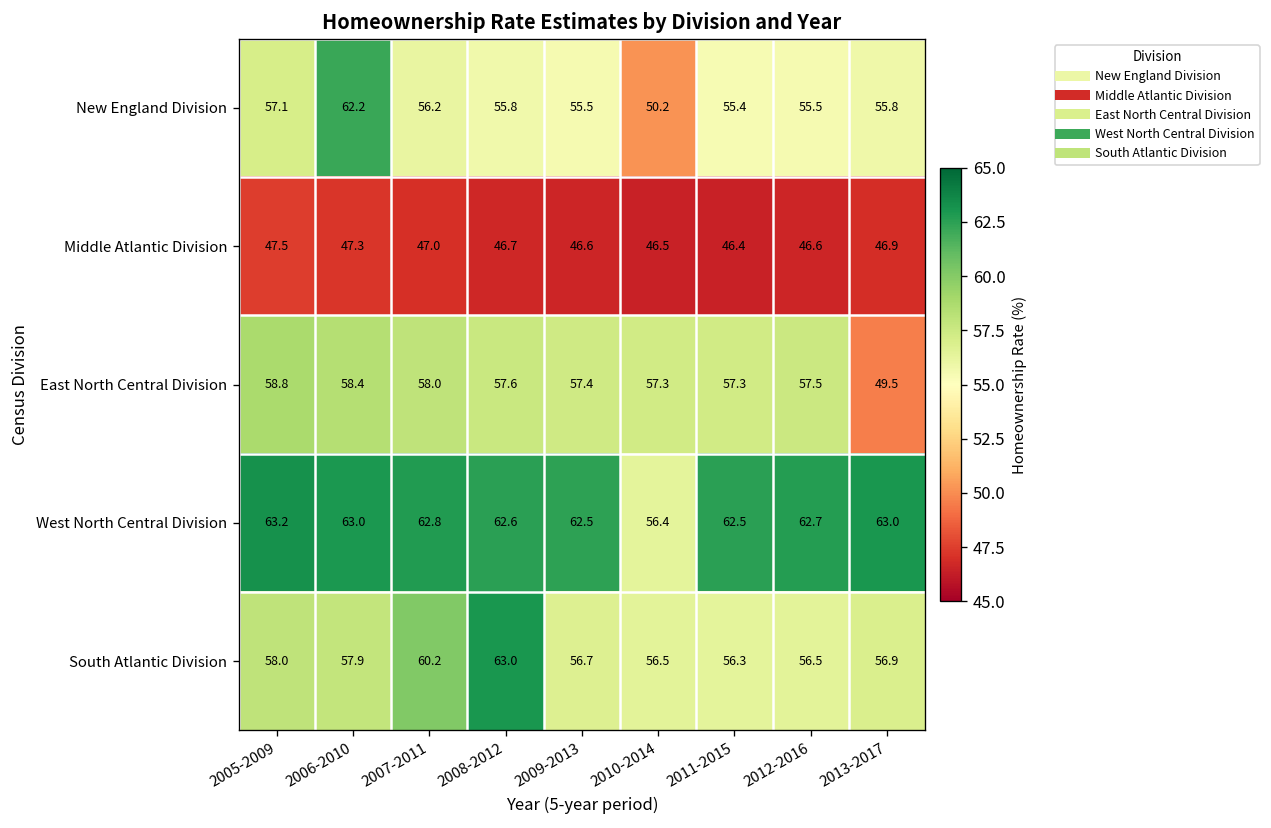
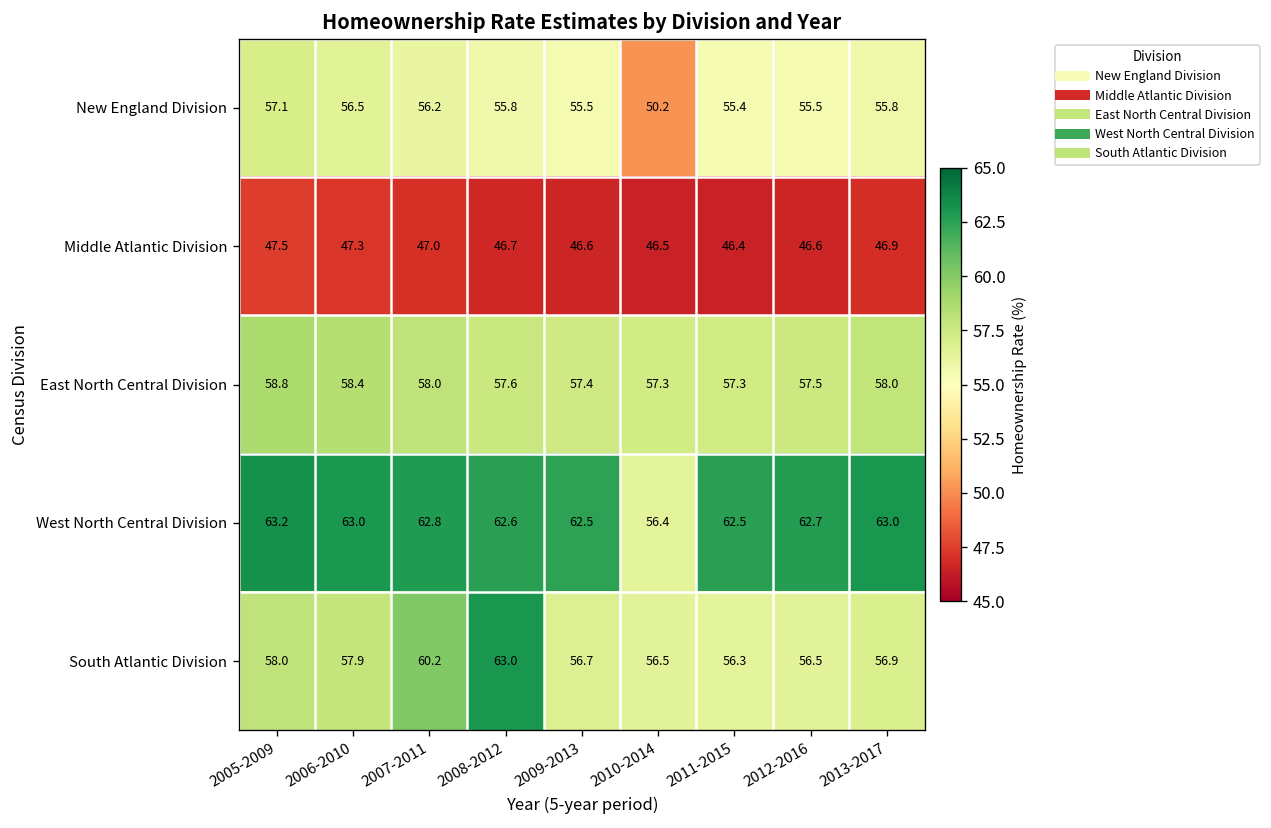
  {
    "New England Division": {
      "2005-2009": 57.1,
-     "2006-2010": 62.2,
+     "2006-2010": 56.5,
      "2007-2011": 56.2,
      "2008-2012": 55.8,
      "2009-2013": 55.5,
      "2010-2014": 50.2,
      "2011-2015": 55.4,
      "2012-2016": 55.5,
      "2013-2017": 55.8
    },
    "Middle Atlantic Division": {
      "2005-2009": 47.5,
      "2006-2010": 47.3,
      "2007-2011": 47.0,
      "2008-2012": 46.7,
      "2009-2013": 46.6,
      "2010-2014": 46.5,
      "2011-2015": 46.4,
      "2012-2016": 46.6,
      "2013-2017": 46.9
    },
    "East North Central Division": {
      "2005-2009": 58.8,
      "2006-2010": 58.4,
      "2007-2011": 58.0,
      "2008-2012": 57.6,
      "2009-2013": 57.4,
      "2010-2014": 57.3,
      "2011-2015": 57.3,
      "2012-2016": 57.5,
-     "2013-2017": 49.5
+     "2013-2017": 58.0
    },
    "West North Central Division": {
      "2005-2009": 63.2,
      "2006-2010": 63.0,
      "2007-2011": 62.8,
      "2008-2012": 62.6,
      "2009-2013": 62.5,
      "2010-2014": 56.4,
      "2011-2015": 62.5,
      "2012-2016": 62.7,
      "2013-2017": 63.0
    },
    "South Atlantic Division": {
      "2005-2009": 58.0,
      "2006-2010": 57.9,
      "2007-2011": 60.2,
      "2008-2012": 63.0,
      "2009-2013": 56.7,
      "2010-2014": 56.5,
      "2011-2015": 56.3,
      "2012-2016": 56.5,
      "2013-2017": 56.9
    }
  }
